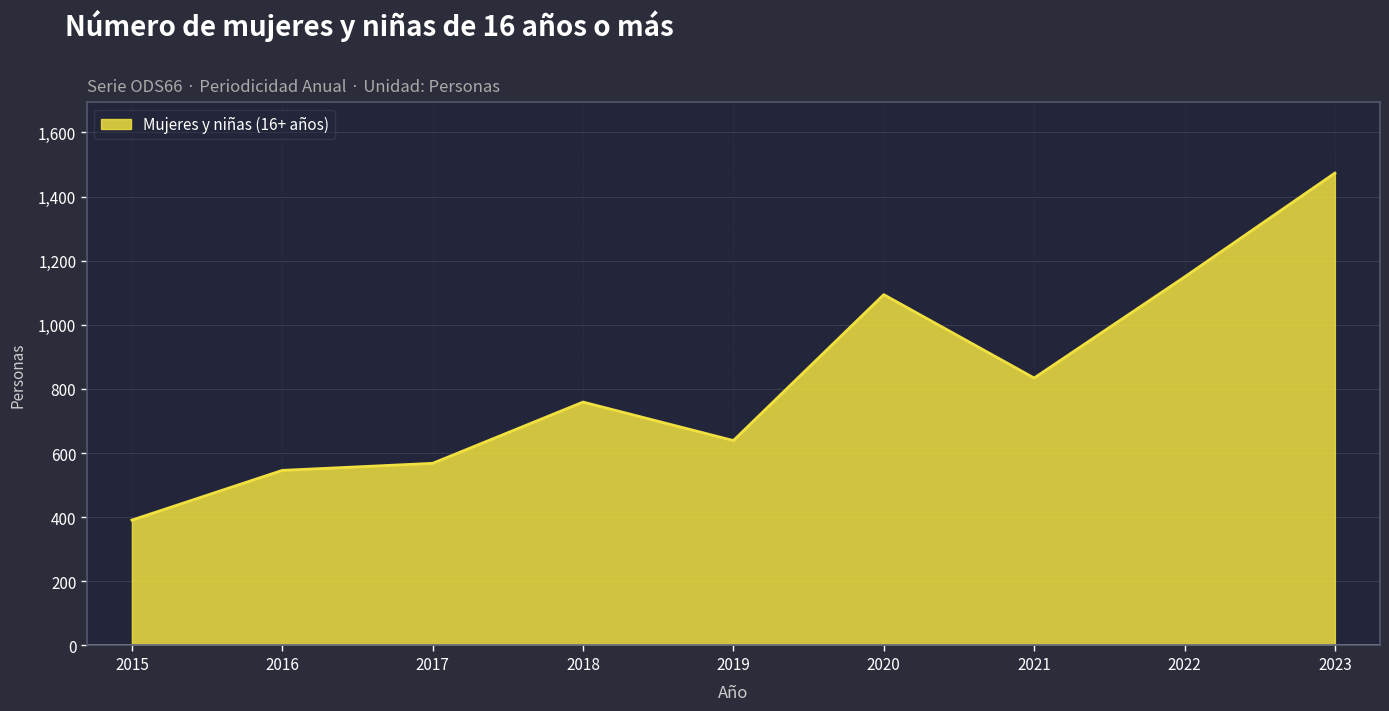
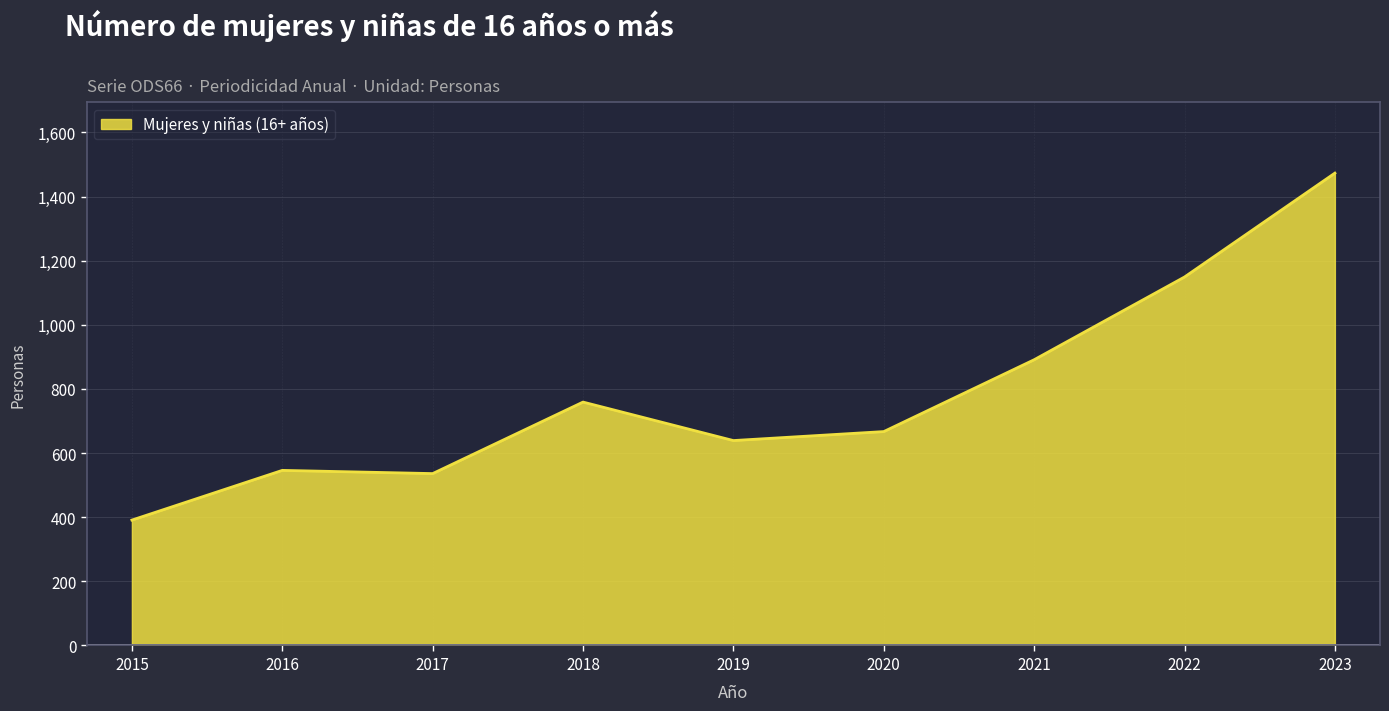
  {
    "2015": "390",
    "2016": "550",
-   "2017": "570",
+   "2017": "540",
    "2018": "760",
    "2019": "640",
-   "2020": "1,090",
-   "2021": "830",
+   "2020": "670",
+   "2021": "890",
    "2022": "1,150",
    "2023": "1,470"
  }
